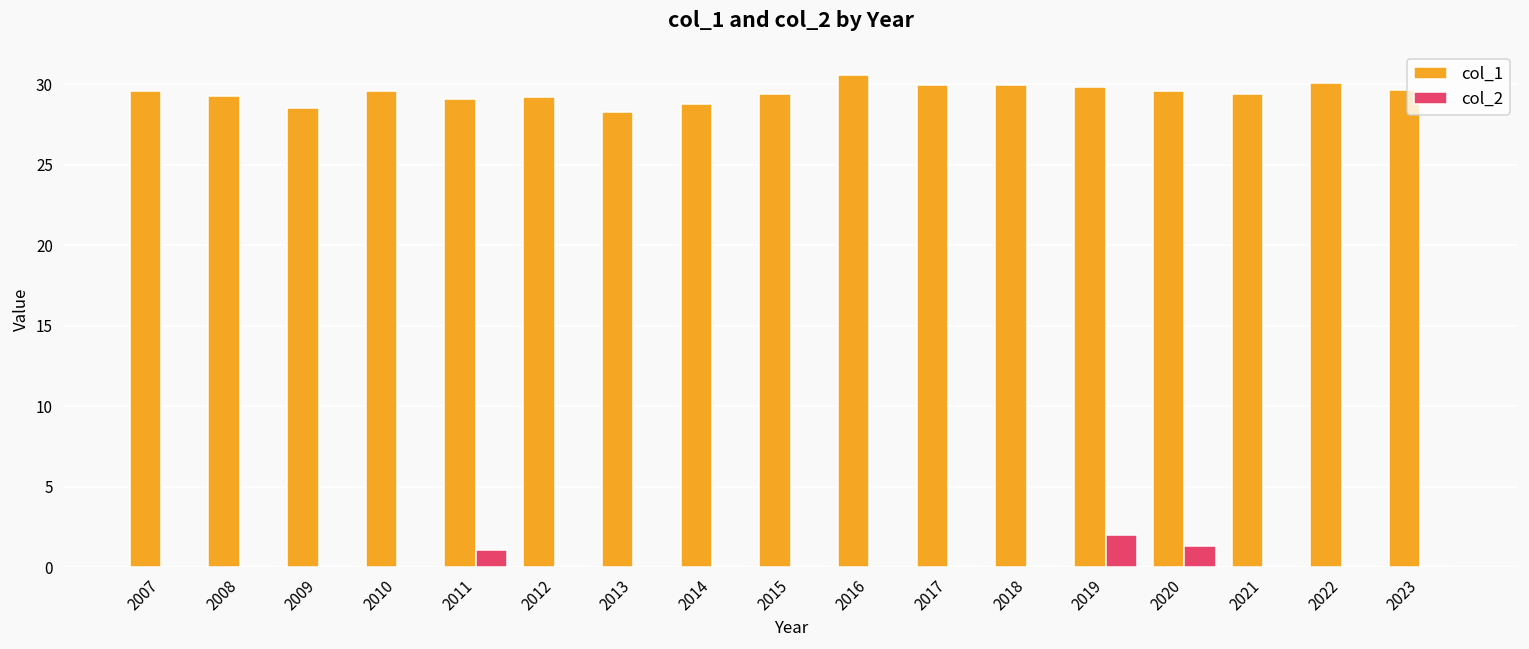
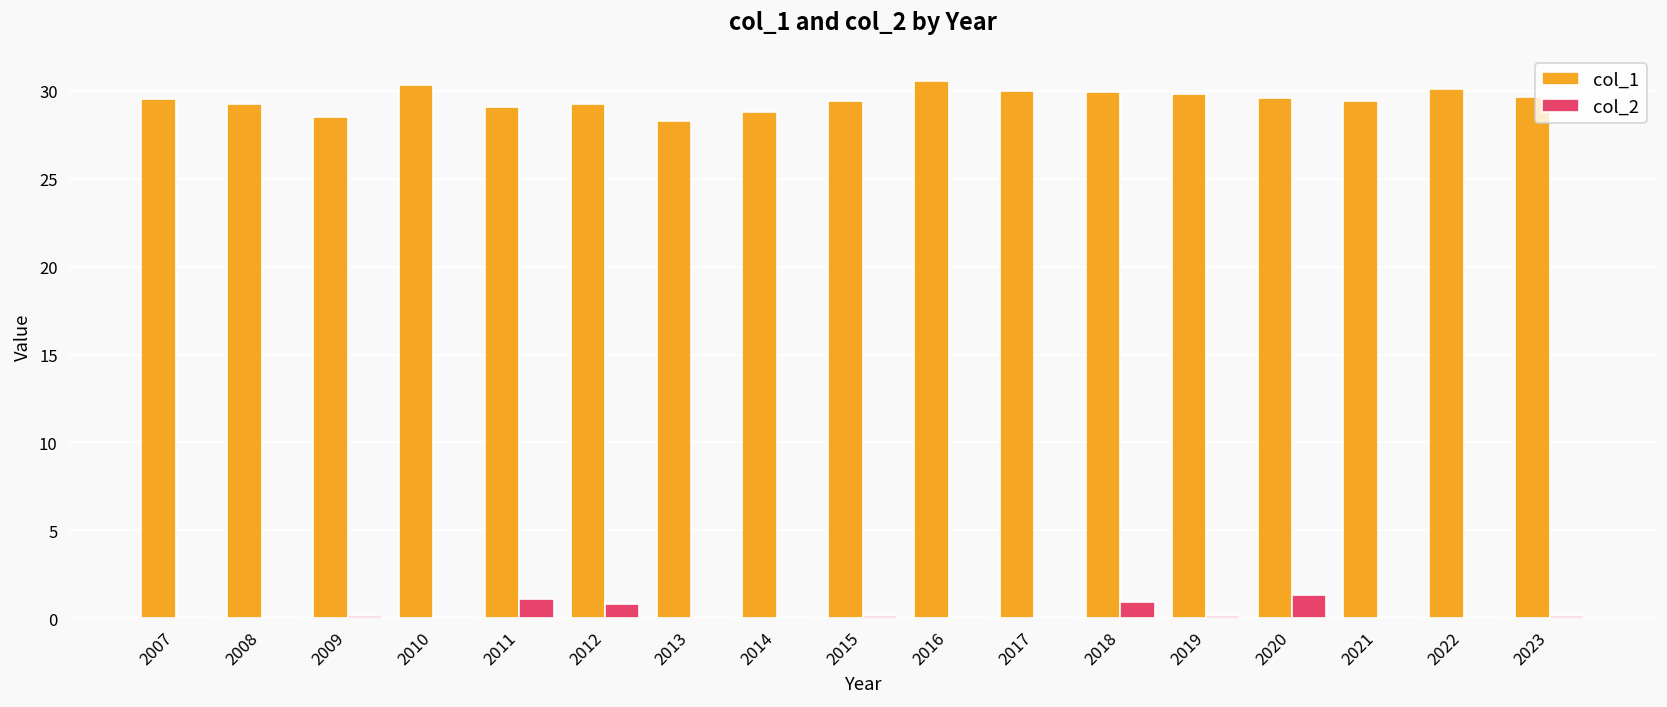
  {
    "col_1": {
      "2007": 29.6,
      "2008": 29.2,
      "2009": 28.5,
-     "2010": 29.6,
+     "2010": 30.3,
      "2011": 29.1,
      "2012": 29.2,
      "2013": 28.3,
      "2014": 28.8,
      "2015": 29.4,
      "2016": 30.6,
      "2017": 30.0,
      "2018": 30.0,
      "2019": 29.8,
      "2020": 29.6,
      "2021": 29.4,
      "2022": 30.1,
      "2023": 29.7
    },
    "col_2": {
      "2011": 1.1,
-     "2012": 0.1,
-     "2018": 0.1,
-     "2019": 2.0,
+     "2012": 0.8,
+     "2018": 0.9,
+     "2019": 0.1,
      "2020": 1.3
    }
  }
